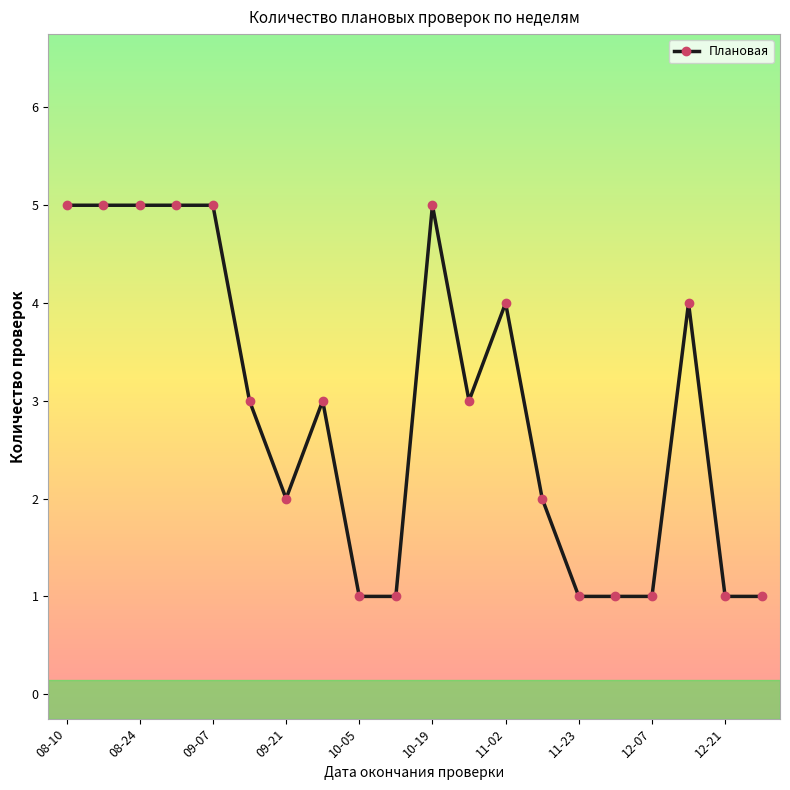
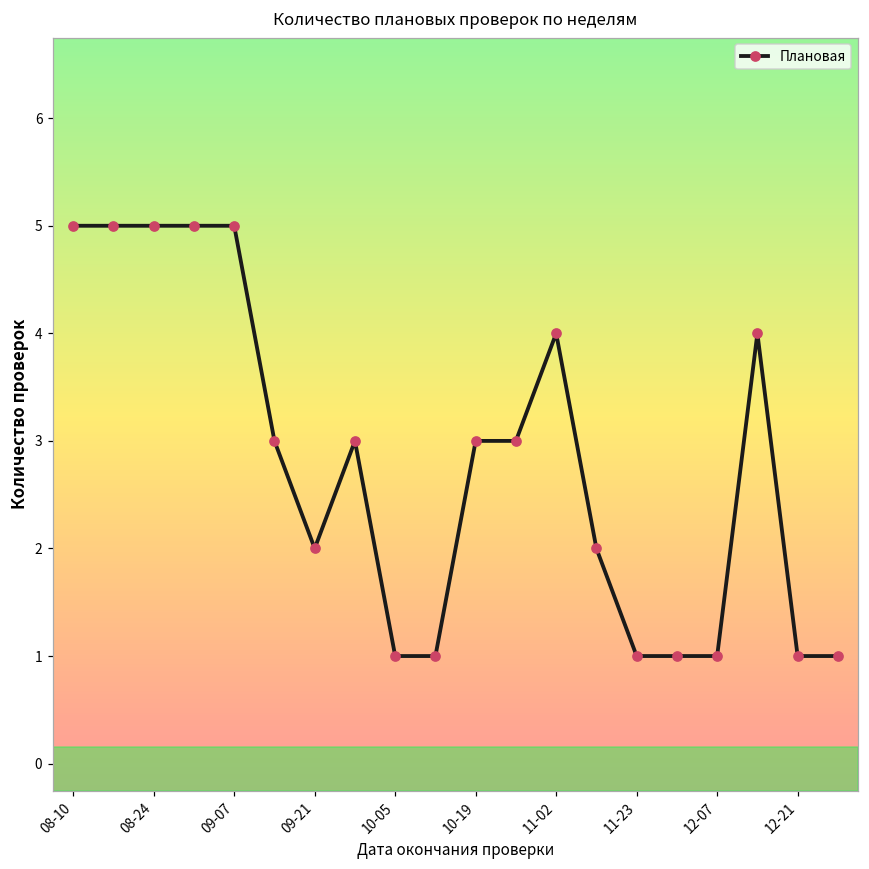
  {
    "08-10": 5,
    "08-24": 5,
    "09-07": 5,
    "09-21": 2,
    "10-05": 1,
-   "10-19": 5,
+   "10-19": 3,
    "11-02": 4,
    "11-23": 1,
    "12-07": 1,
    "12-21": 1
  }
